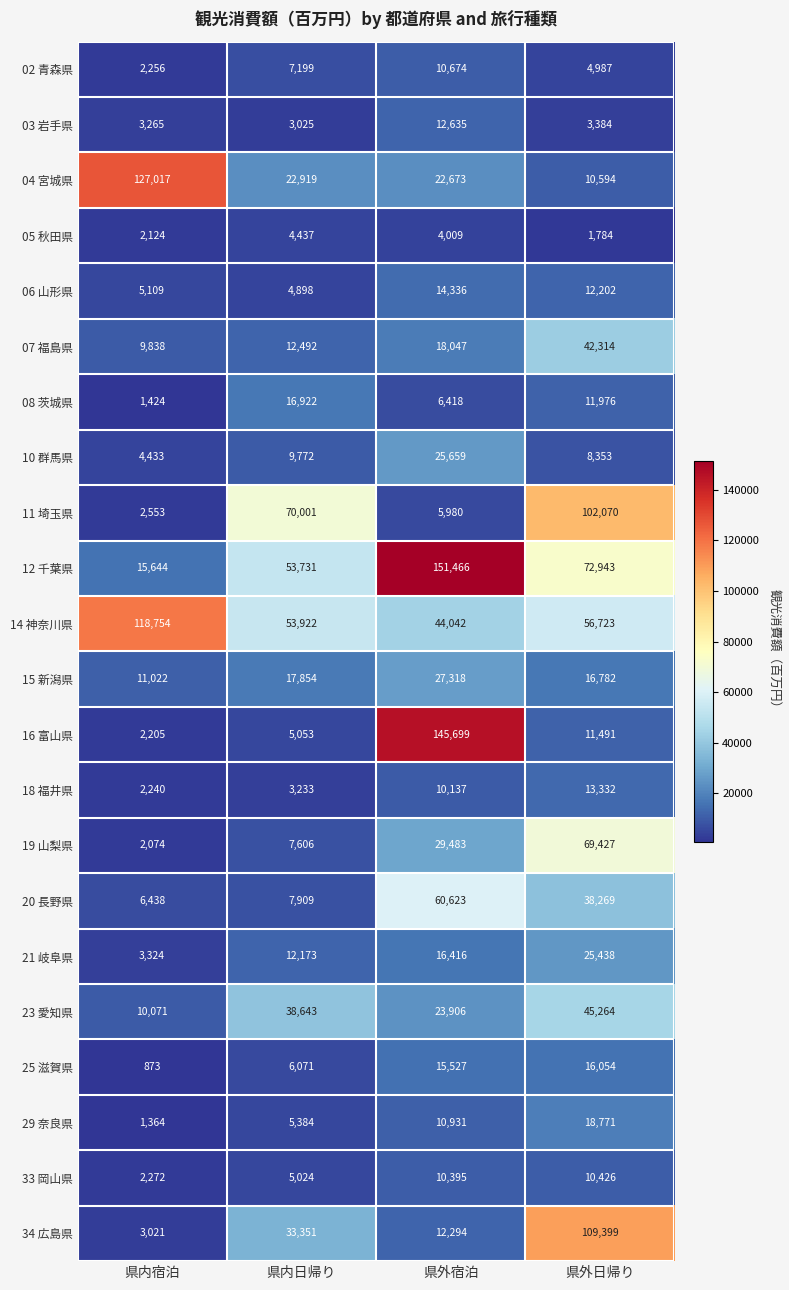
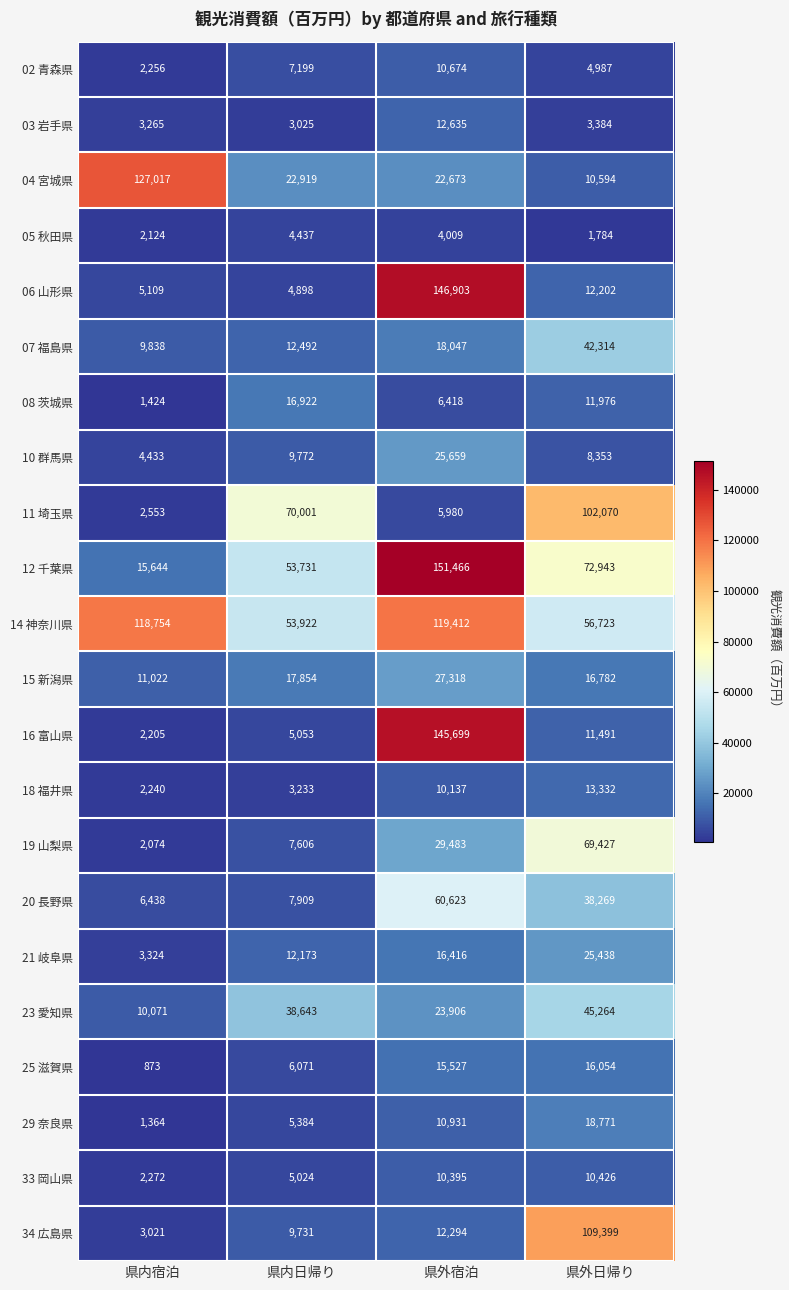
  {
    "02 青森県": {
      "県内宿泊": "2,256",
      "県内日帰り": "7,199",
      "県外宿泊": "10,674",
      "県外日帰り": "4,987"
    },
    "03 岩手県": {
      "県内宿泊": "3,265",
      "県内日帰り": "3,025",
      "県外宿泊": "12,635",
      "県外日帰り": "3,384"
    },
    "04 宮城県": {
      "県内宿泊": "127,017",
      "県内日帰り": "22,919",
      "県外宿泊": "22,673",
      "県外日帰り": "10,594"
    },
    "05 秋田県": {
      "県内宿泊": "2,124",
      "県内日帰り": "4,437",
      "県外宿泊": "4,009",
      "県外日帰り": "1,784"
    },
    "06 山形県": {
      "県内宿泊": "5,109",
      "県内日帰り": "4,898",
-     "県外宿泊": "14,336",
+     "県外宿泊": "146,903",
      "県外日帰り": "12,202"
    },
    "07 福島県": {
      "県内宿泊": "9,838",
      "県内日帰り": "12,492",
      "県外宿泊": "18,047",
      "県外日帰り": "42,314"
    },
    "08 茨城県": {
      "県内宿泊": "1,424",
      "県内日帰り": "16,922",
      "県外宿泊": "6,418",
      "県外日帰り": "11,976"
    },
    "10 群馬県": {
      "県内宿泊": "4,433",
      "県内日帰り": "9,772",
      "県外宿泊": "25,659",
      "県外日帰り": "8,353"
    },
    "11 埼玉県": {
      "県内宿泊": "2,553",
      "県内日帰り": "70,001",
      "県外宿泊": "5,980",
      "県外日帰り": "102,070"
    },
    "12 千葉県": {
      "県内宿泊": "15,644",
      "県内日帰り": "53,731",
      "県外宿泊": "151,466",
      "県外日帰り": "72,943"
    },
    "14 神奈川県": {
      "県内宿泊": "118,754",
      "県内日帰り": "53,922",
-     "県外宿泊": "44,042",
+     "県外宿泊": "119,412",
      "県外日帰り": "56,723"
    },
    "15 新潟県": {
      "県内宿泊": "11,022",
      "県内日帰り": "17,854",
      "県外宿泊": "27,318",
      "県外日帰り": "16,782"
    },
    "16 富山県": {
      "県内宿泊": "2,205",
      "県内日帰り": "5,053",
      "県外宿泊": "145,699",
      "県外日帰り": "11,491"
    },
    "18 福井県": {
      "県内宿泊": "2,240",
      "県内日帰り": "3,233",
      "県外宿泊": "10,137",
      "県外日帰り": "13,332"
    },
    "19 山梨県": {
      "県内宿泊": "2,074",
      "県内日帰り": "7,606",
      "県外宿泊": "29,483",
      "県外日帰り": "69,427"
    },
    "20 長野県": {
      "県内宿泊": "6,438",
      "県内日帰り": "7,909",
      "県外宿泊": "60,623",
      "県外日帰り": "38,269"
    },
    "21 岐阜県": {
      "県内宿泊": "3,324",
      "県内日帰り": "12,173",
      "県外宿泊": "16,416",
      "県外日帰り": "25,438"
    },
    "23 愛知県": {
      "県内宿泊": "10,071",
      "県内日帰り": "38,643",
      "県外宿泊": "23,906",
      "県外日帰り": "45,264"
    },
    "25 滋賀県": {
      "県内宿泊": "873",
      "県内日帰り": "6,071",
      "県外宿泊": "15,527",
      "県外日帰り": "16,054"
    },
    "29 奈良県": {
      "県内宿泊": "1,364",
      "県内日帰り": "5,384",
      "県外宿泊": "10,931",
      "県外日帰り": "18,771"
    },
    "33 岡山県": {
      "県内宿泊": "2,272",
      "県内日帰り": "5,024",
      "県外宿泊": "10,395",
      "県外日帰り": "10,426"
    },
    "34 広島県": {
      "県内宿泊": "3,021",
-     "県内日帰り": "33,351",
+     "県内日帰り": "9,731",
      "県外宿泊": "12,294",
      "県外日帰り": "109,399"
    }
  }
